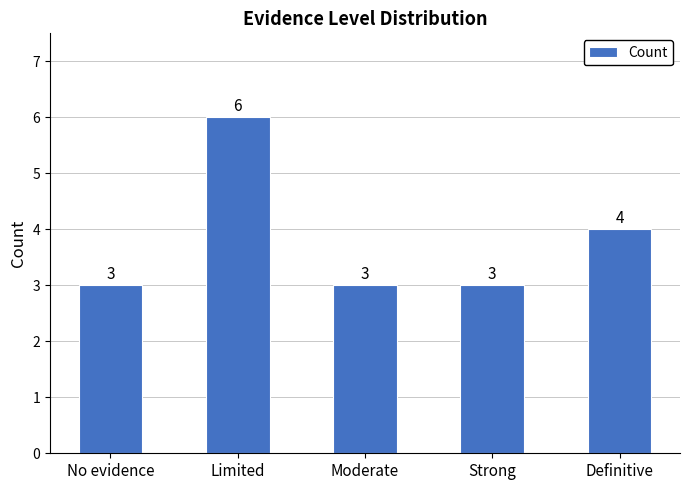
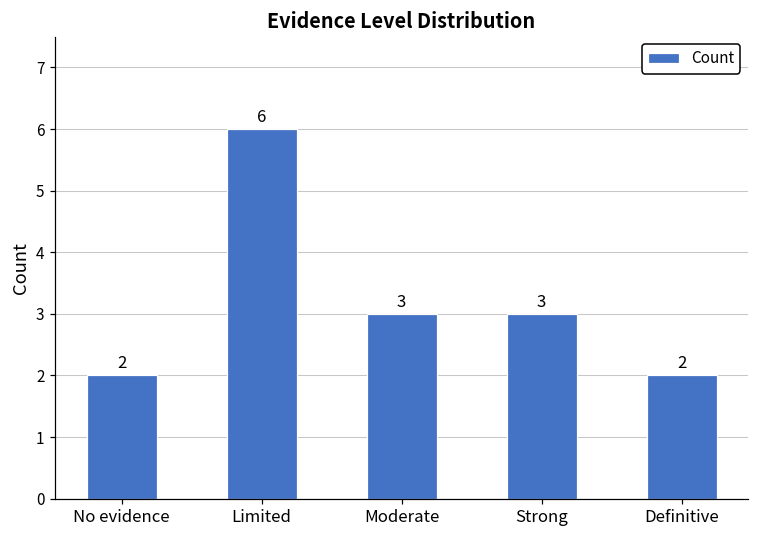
  {
-   "No evidence": 3,
+   "No evidence": 2,
    "Limited": 6,
    "Moderate": 3,
    "Strong": 3,
-   "Definitive": 4
+   "Definitive": 2
  }
